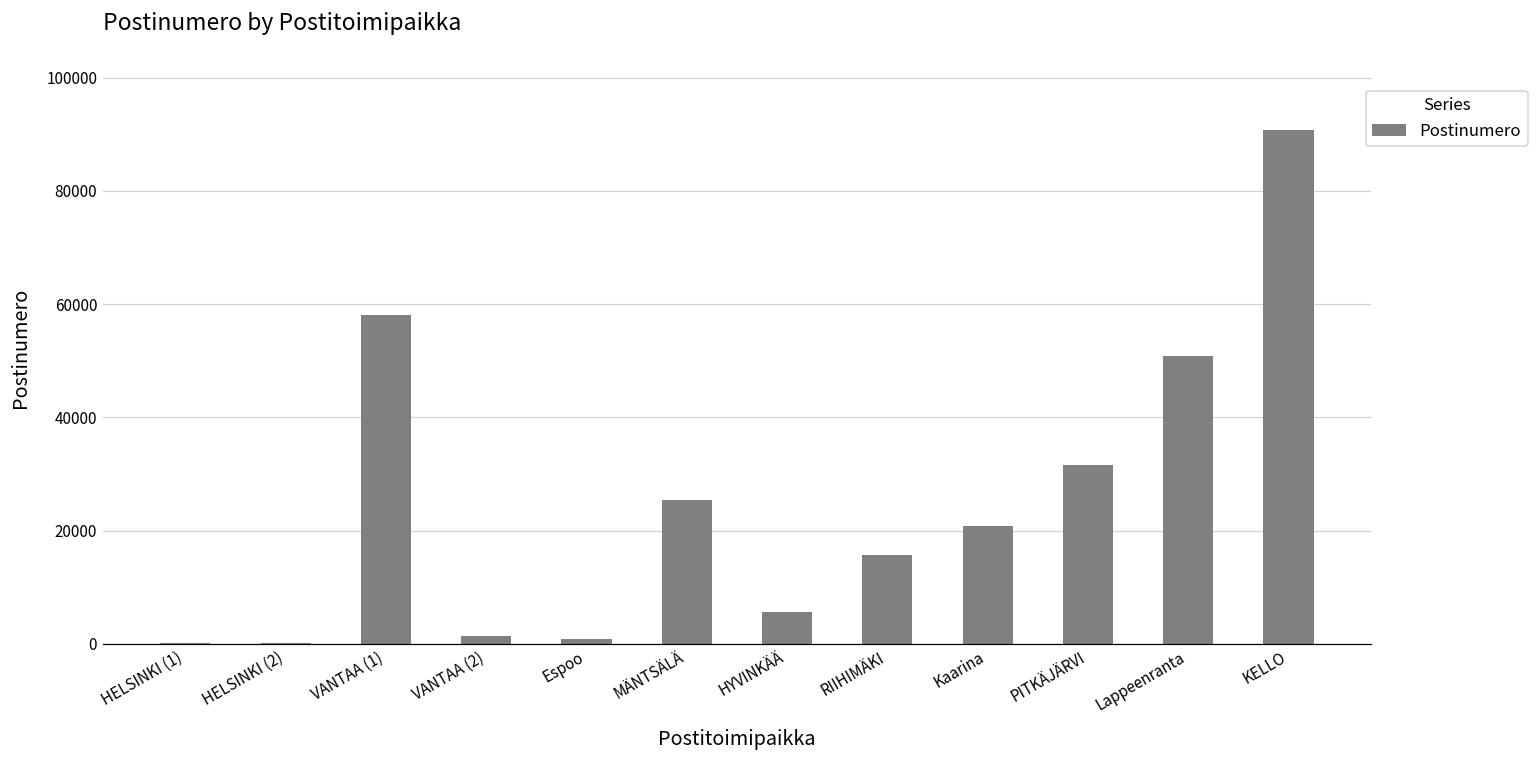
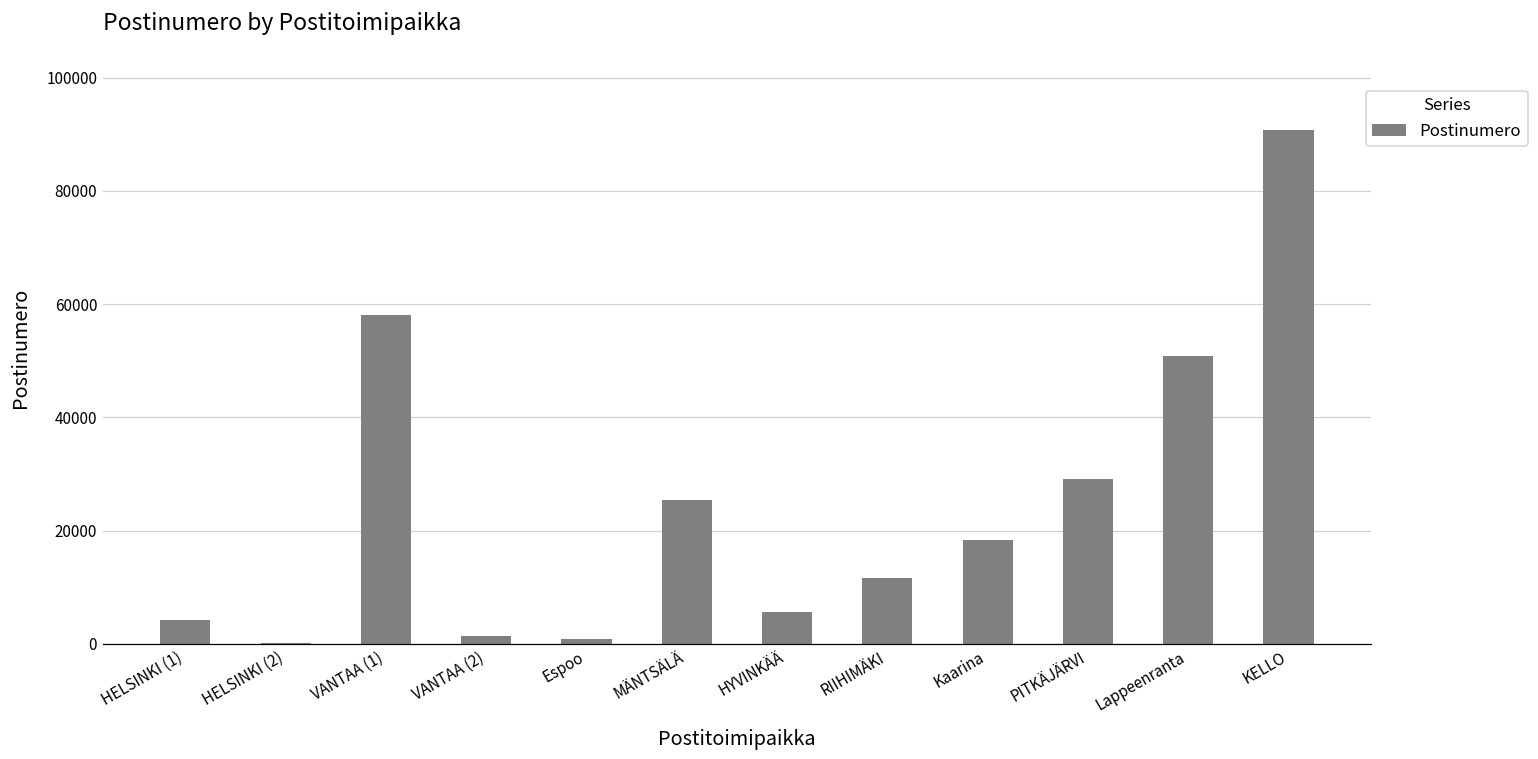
  {
-   "HELSINKI (1)": 0,
+   "HELSINKI (1)": 4000,
    "VANTAA (1)": 58000,
    "VANTAA (2)": 1000,
    "Espoo": 1000,
    "MÄNTSÄLÄ": 25000,
    "HYVINKÄÄ": 6000,
-   "RIIHIMÄKI": 16000,
-   "Kaarina": 21000,
-   "PITKÄJÄRVI": 32000,
+   "RIIHIMÄKI": 12000,
+   "Kaarina": 18000,
+   "PITKÄJÄRVI": 29000,
    "Lappeenranta": 51000,
    "KELLO": 91000
  }
